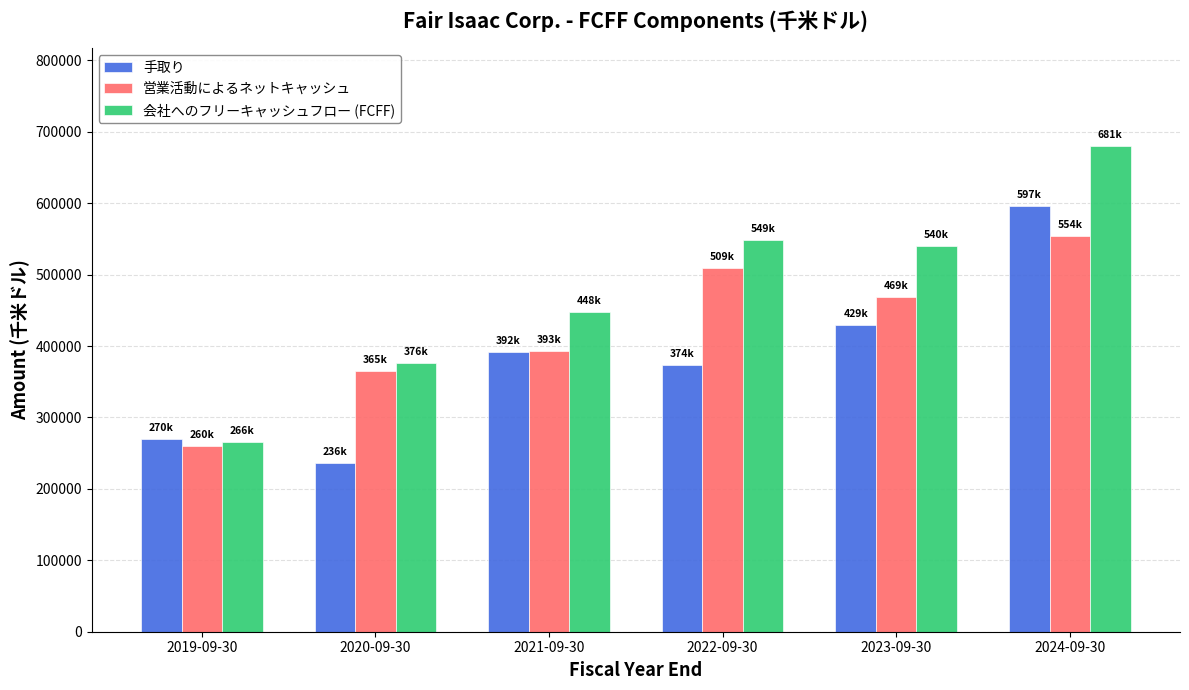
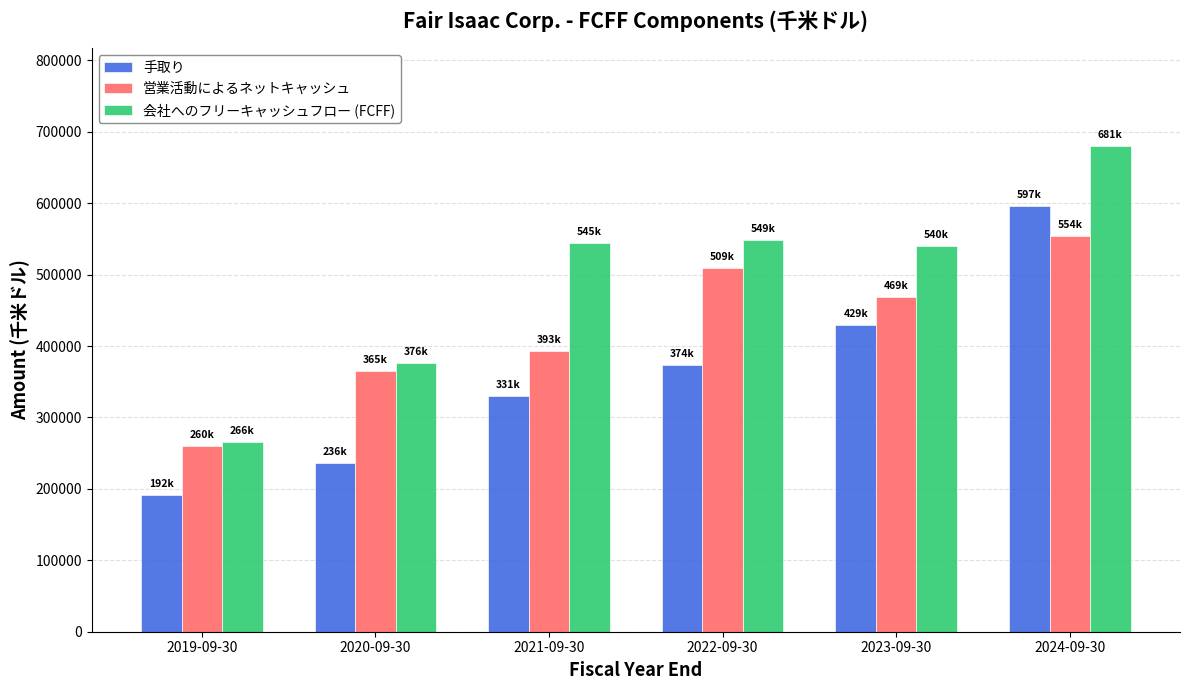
  {
    "手取り": {
-     "2019-09-30": "270k",
+     "2019-09-30": "192k",
      "2020-09-30": "236k",
-     "2021-09-30": "392k",
+     "2021-09-30": "331k",
      "2022-09-30": "374k",
      "2023-09-30": "429k",
      "2024-09-30": "597k"
    },
    "営業活動によるネットキャッシュ": {
      "2019-09-30": "260k",
      "2020-09-30": "365k",
      "2021-09-30": "393k",
      "2022-09-30": "509k",
      "2023-09-30": "469k",
      "2024-09-30": "554k"
    },
    "会社へのフリーキャッシュフロー (FCFF)": {
      "2019-09-30": "266k",
      "2020-09-30": "376k",
-     "2021-09-30": "448k",
+     "2021-09-30": "545k",
      "2022-09-30": "549k",
      "2023-09-30": "540k",
      "2024-09-30": "681k"
    }
  }
